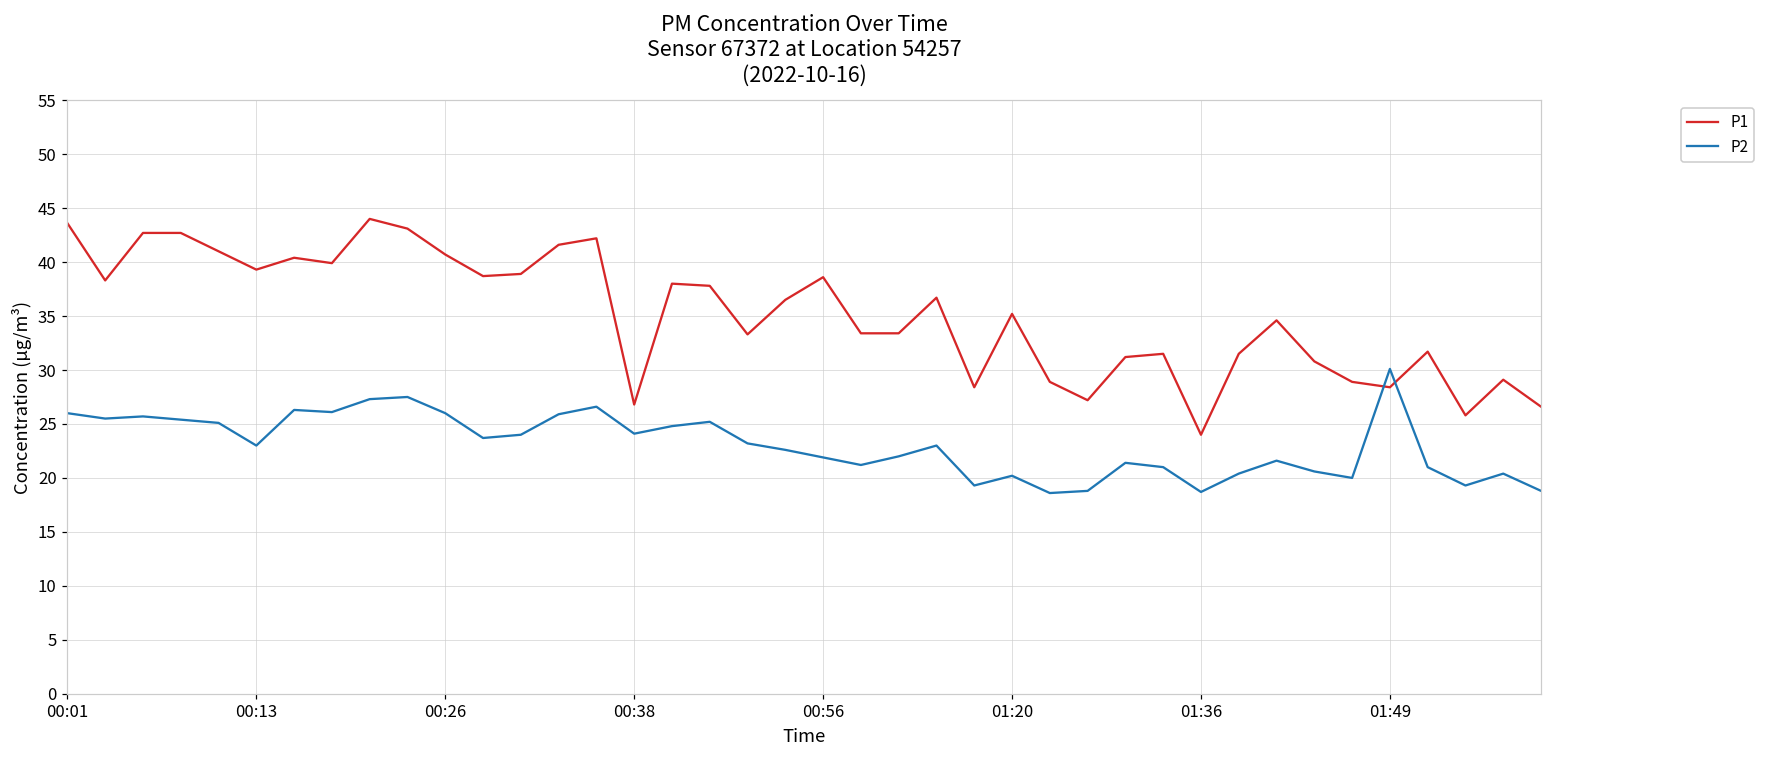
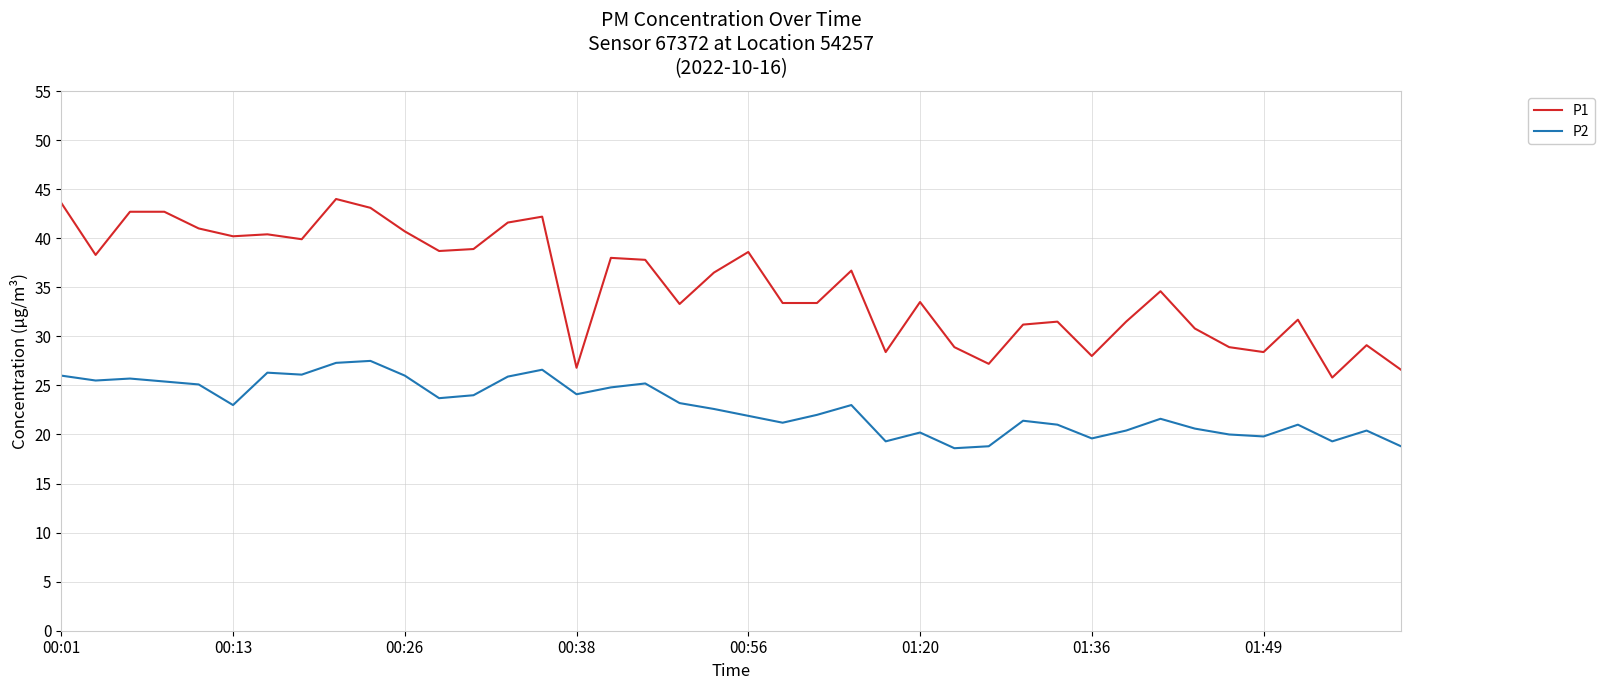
  {
    "P1": {
      "00:01": 44,
-     "00:13": 39,
+     "00:13": 40,
      "00:26": 41,
      "00:38": 27,
      "00:56": 39,
-     "01:20": 35,
-     "01:36": 24,
+     "01:20": 34,
+     "01:36": 28,
      "01:49": 28
    },
    "P2": {
      "00:01": 26,
      "00:13": 23,
      "00:26": 26,
      "00:38": 24,
      "00:56": 22,
      "01:20": 20,
-     "01:36": 19,
-     "01:49": 30
+     "01:36": 20,
+     "01:49": 20
    }
  }
